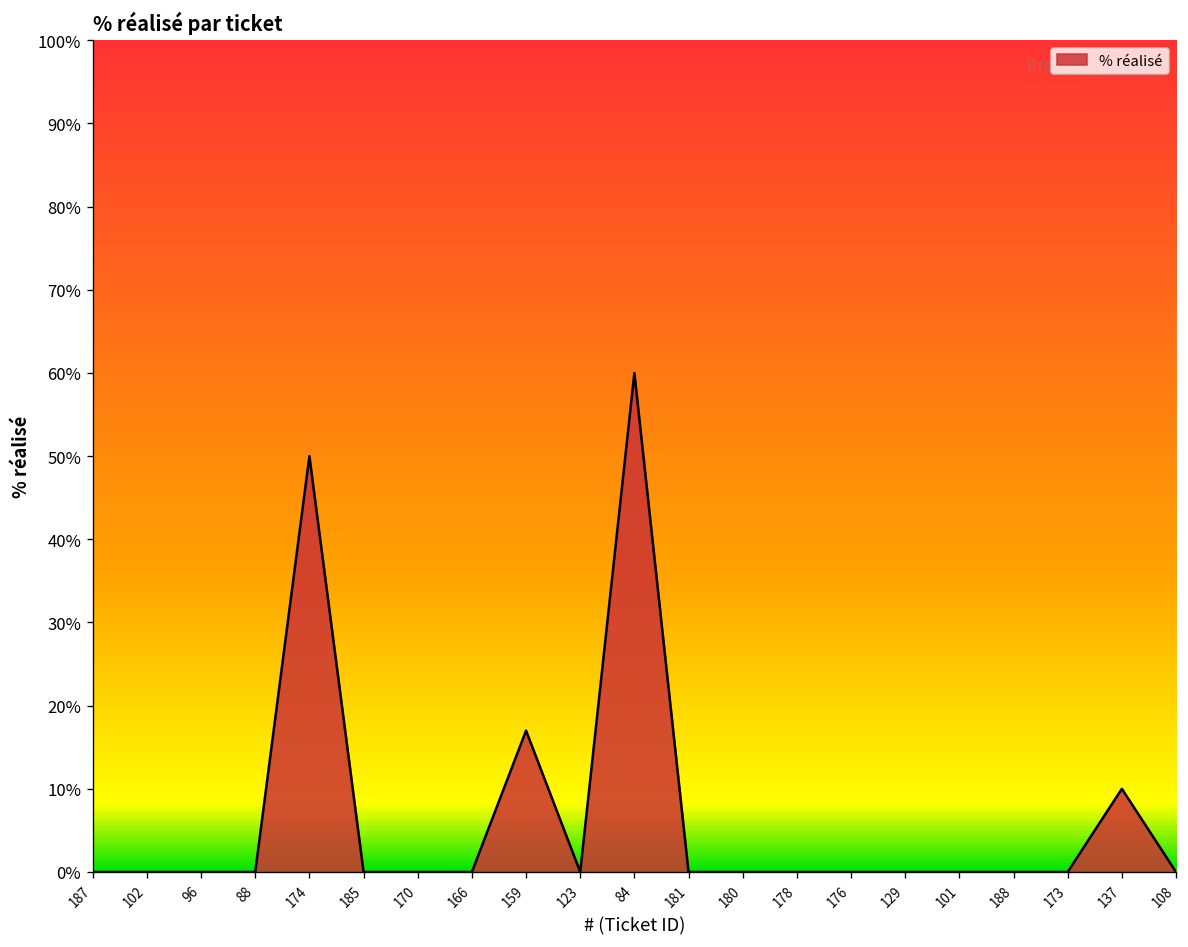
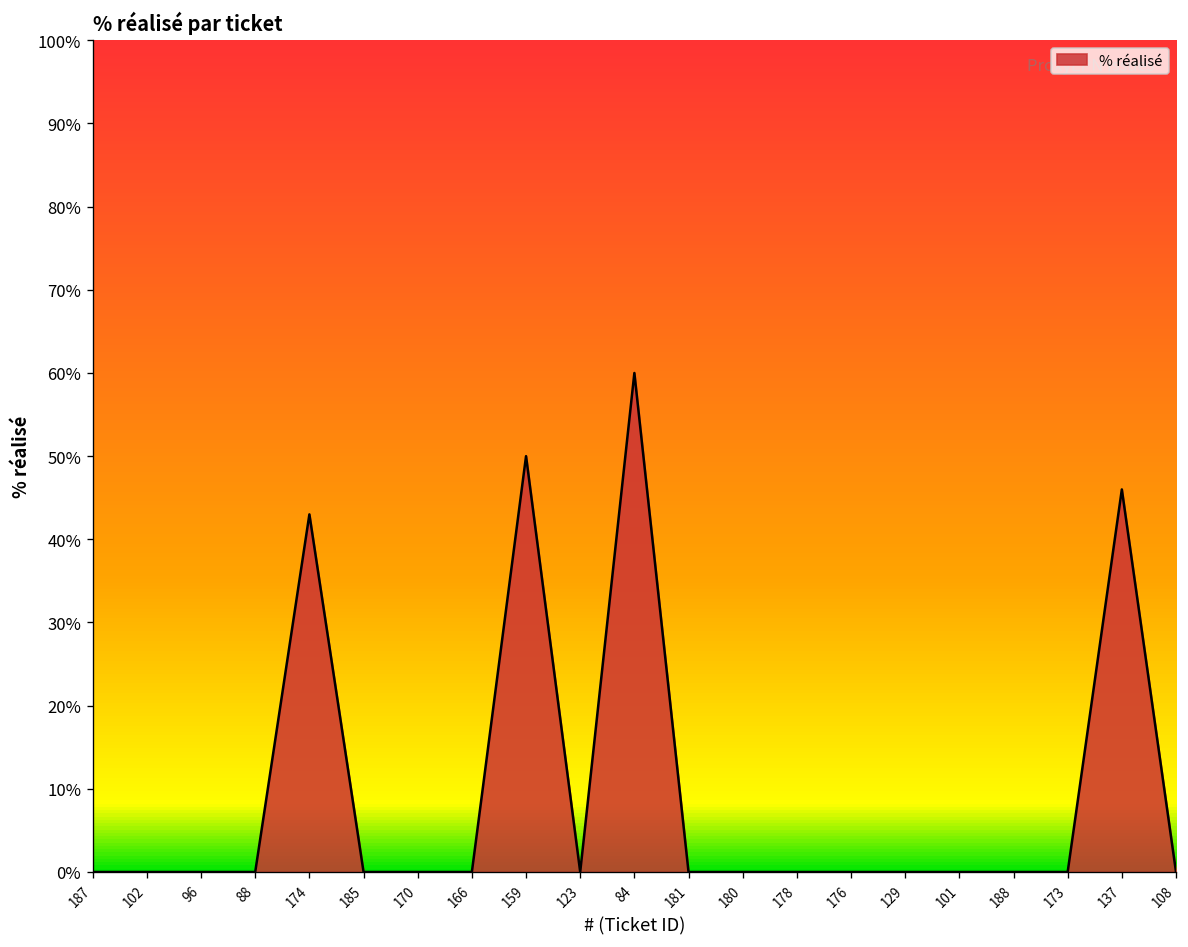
  {
    "187": "0%",
    "102": "0%",
    "96": "0%",
    "88": "0%",
-   "174": "50%",
+   "174": "43%",
    "185": "0%",
    "170": "0%",
    "166": "0%",
-   "159": "17%",
+   "159": "50%",
    "123": "0%",
    "84": "60%",
    "181": "0%",
    "180": "0%",
    "178": "0%",
    "176": "0%",
    "129": "0%",
    "101": "0%",
    "188": "0%",
    "173": "0%",
-   "137": "10%",
+   "137": "46%",
    "108": "0%"
  }
